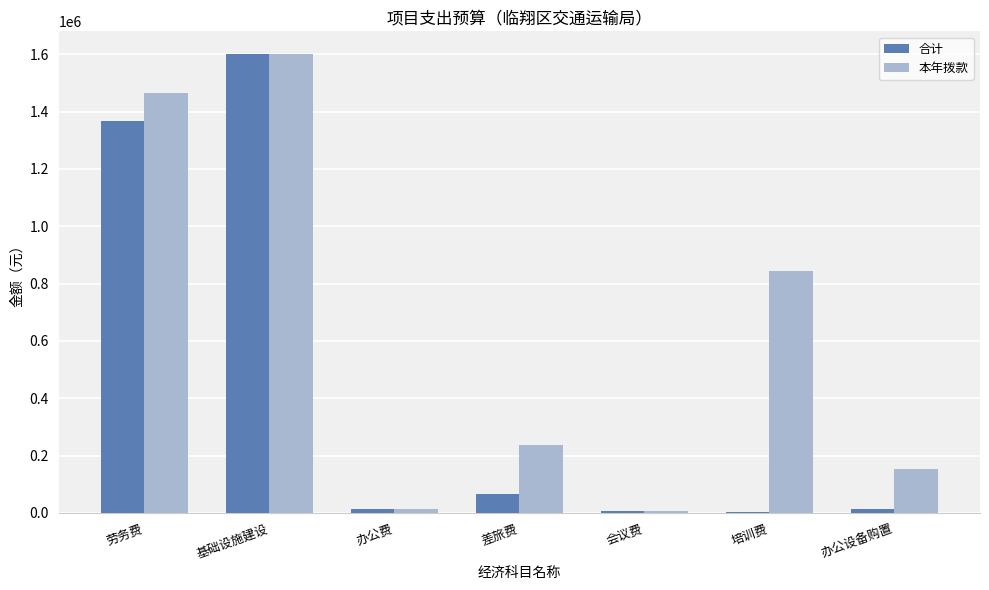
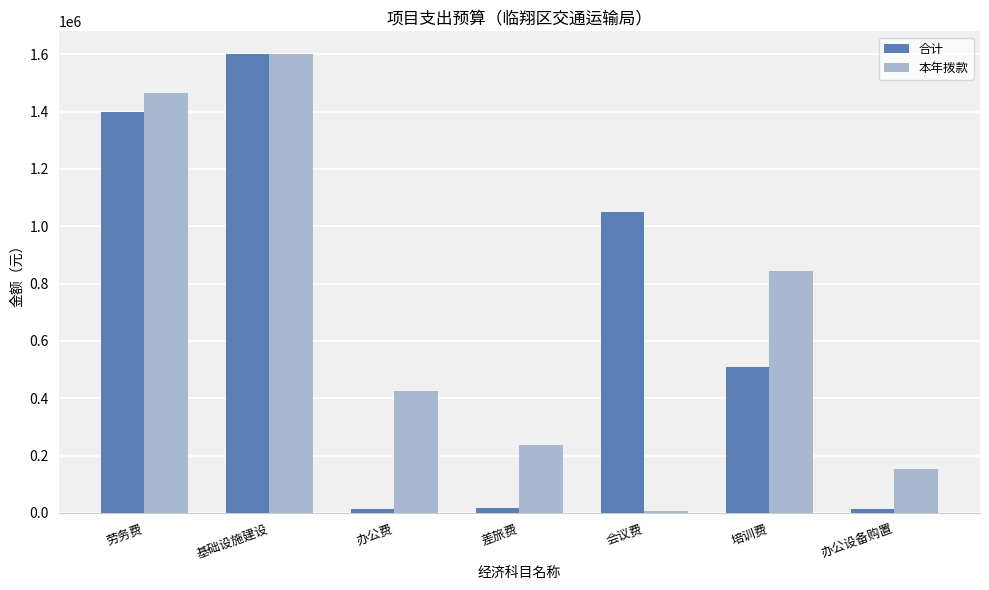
  {
    "合计": {
-     "劳务费": 1370000,
+     "劳务费": 1400000,
      "基础设施建设": 1600000,
      "办公费": 10000,
-     "差旅费": 60000,
-     "会议费": 10000,
-     "培训费": 0,
+     "差旅费": 20000,
+     "会议费": 1050000,
+     "培训费": 510000,
      "办公设备购置": 10000
    },
    "本年拨款": {
      "劳务费": 1470000,
      "基础设施建设": 1600000,
-     "办公费": 10000,
+     "办公费": 430000,
      "差旅费": 240000,
      "培训费": 840000,
      "办公设备购置": 150000
    }
  }
